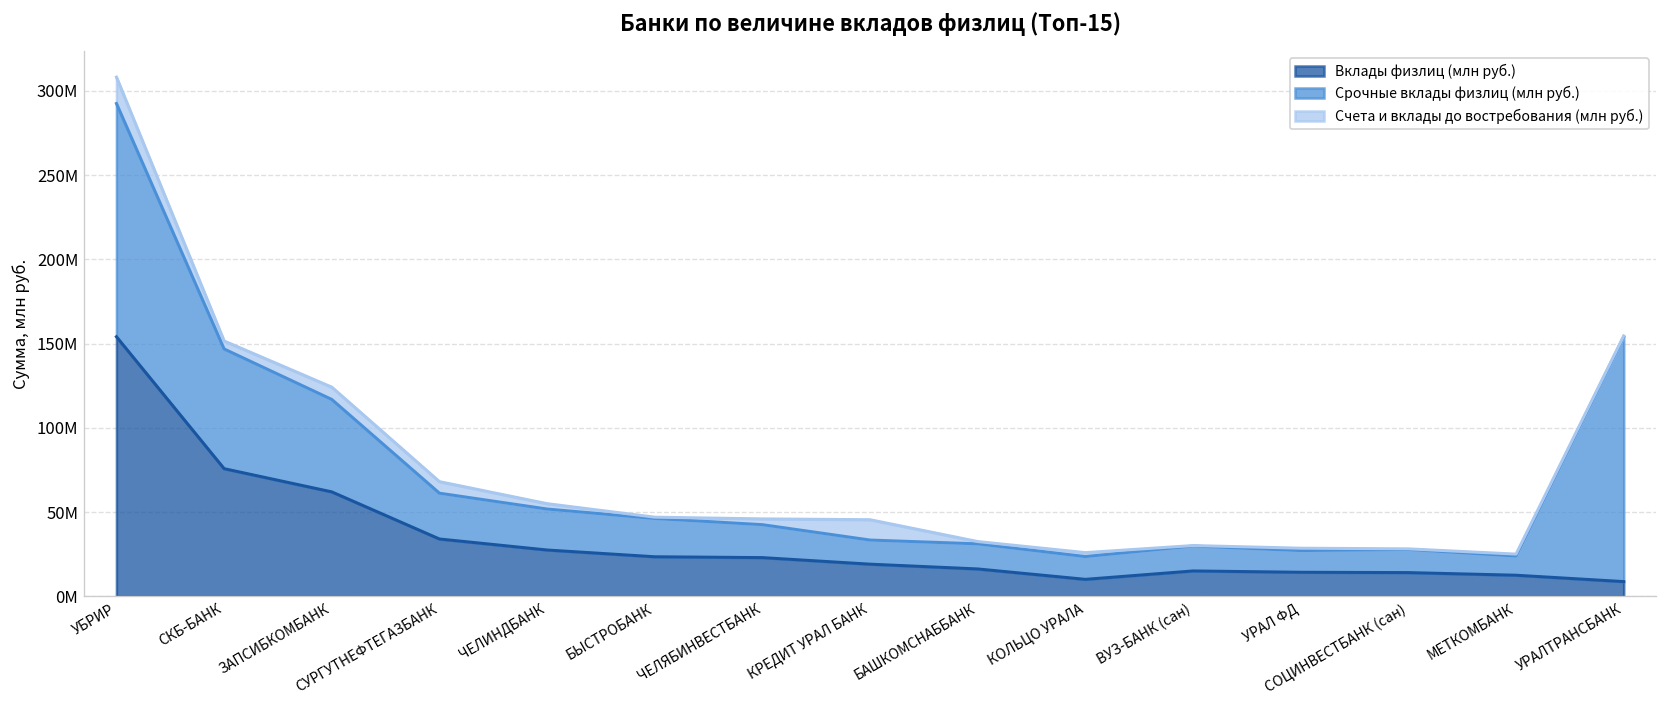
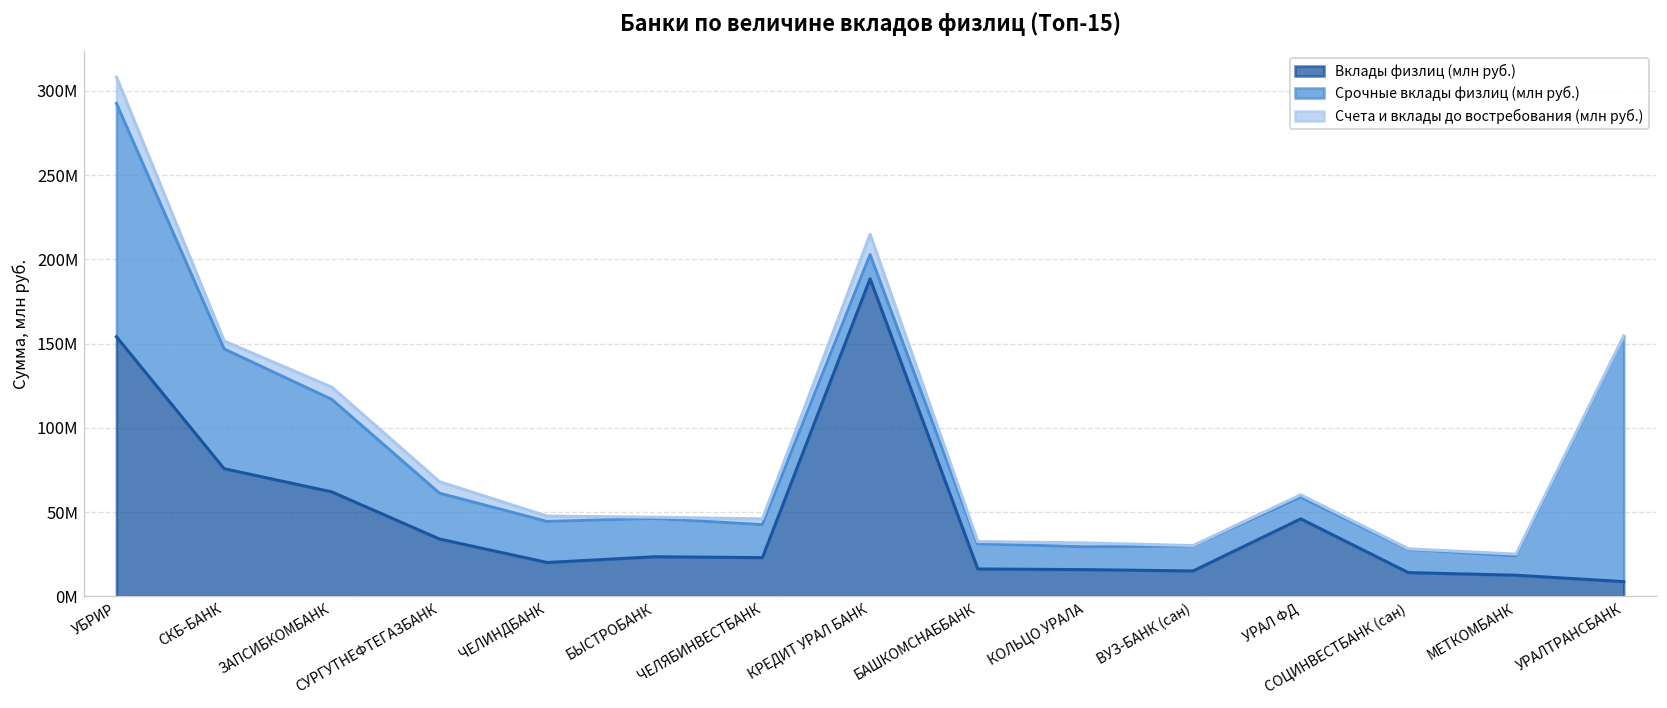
  {
    "Вклады физлиц (млн руб.)": {
      "УБРИР": 154000000,
      "СКБ-БАНК": 76000000,
      "ЗАПСИБКОМБАНК": 62000000,
      "СУРГУТНЕФТЕГАЗБАНК": 34000000,
-     "ЧЕЛИНДБАНК": 28000000,
+     "ЧЕЛИНДБАНК": 20000000,
      "БЫСТРОБАНК": 23000000,
      "ЧЕЛЯБИНВЕСТБАНК": 23000000,
-     "КРЕДИТ УРАЛ БАНК": 19000000,
+     "КРЕДИТ УРАЛ БАНК": 188000000,
      "БАШКОМСНАББАНК": 16000000,
-     "КОЛЬЦО УРАЛА": 10000000,
+     "КОЛЬЦО УРАЛА": 16000000,
      "ВУЗ-БАНК (сан)": 15000000,
-     "УРАЛ ФД": 14000000,
+     "УРАЛ ФД": 46000000,
      "СОЦИНВЕСТБАНК (сан)": 14000000,
      "МЕТКОМБАНК": 13000000,
      "УРАЛТРАНСБАНК": 9000000
    },
    "Срочные вклады физлиц (млн руб.)": {
      "УБРИР": 138000000,
      "СКБ-БАНК": 71000000,
      "ЗАПСИБКОМБАНК": 55000000,
      "СУРГУТНЕФТЕГАЗБАНК": 27000000,
      "ЧЕЛИНДБАНК": 24000000,
      "ЧЕЛЯБИНВЕСТБАНК": 20000000,
      "КРЕДИТ УРАЛ БАНК": 14000000,
      "КОЛЬЦО УРАЛА": 14000000
    },
    "Счета и вклады до востребования (млн руб.)": {
      "УБРИР": 16000000,
      "СКБ-БАНК": 5000000,
      "ЗАПСИБКОМБАНК": 7000000,
      "СУРГУТНЕФТЕГАЗБАНК": 7000000,
      "ЧЕЛИНДБАНК": 3000000,
      "ЧЕЛЯБИНВЕСТБАНК": 3000000,
      "КРЕДИТ УРАЛ БАНК": 12000000,
      "КОЛЬЦО УРАЛА": 2000000
    }
  }
